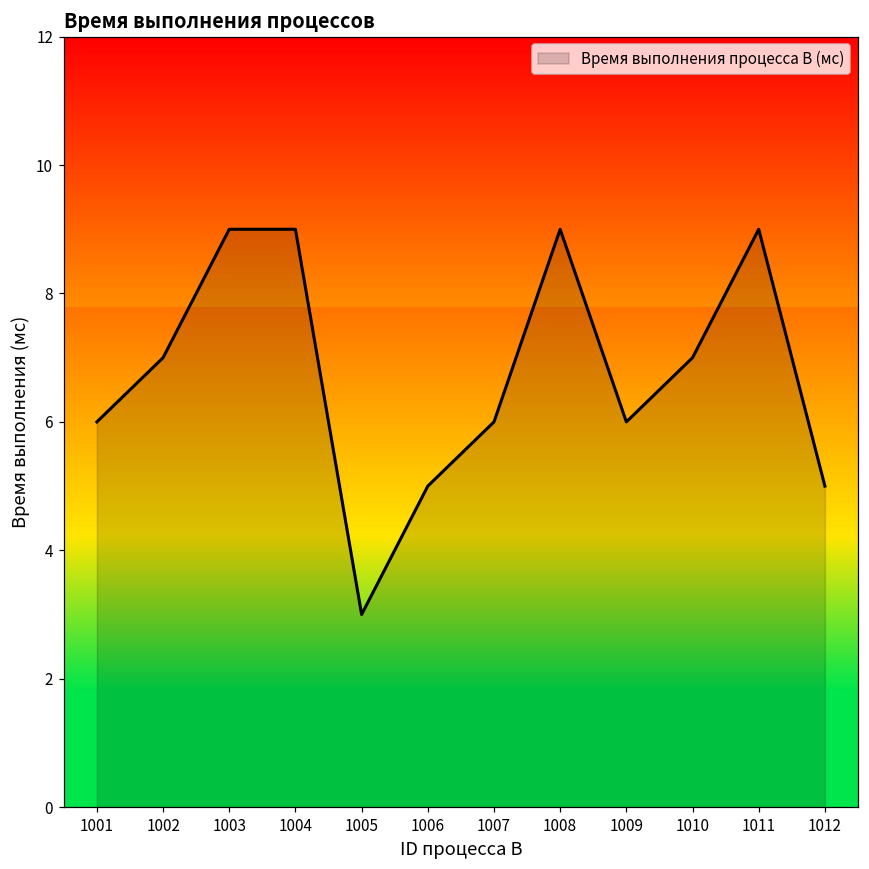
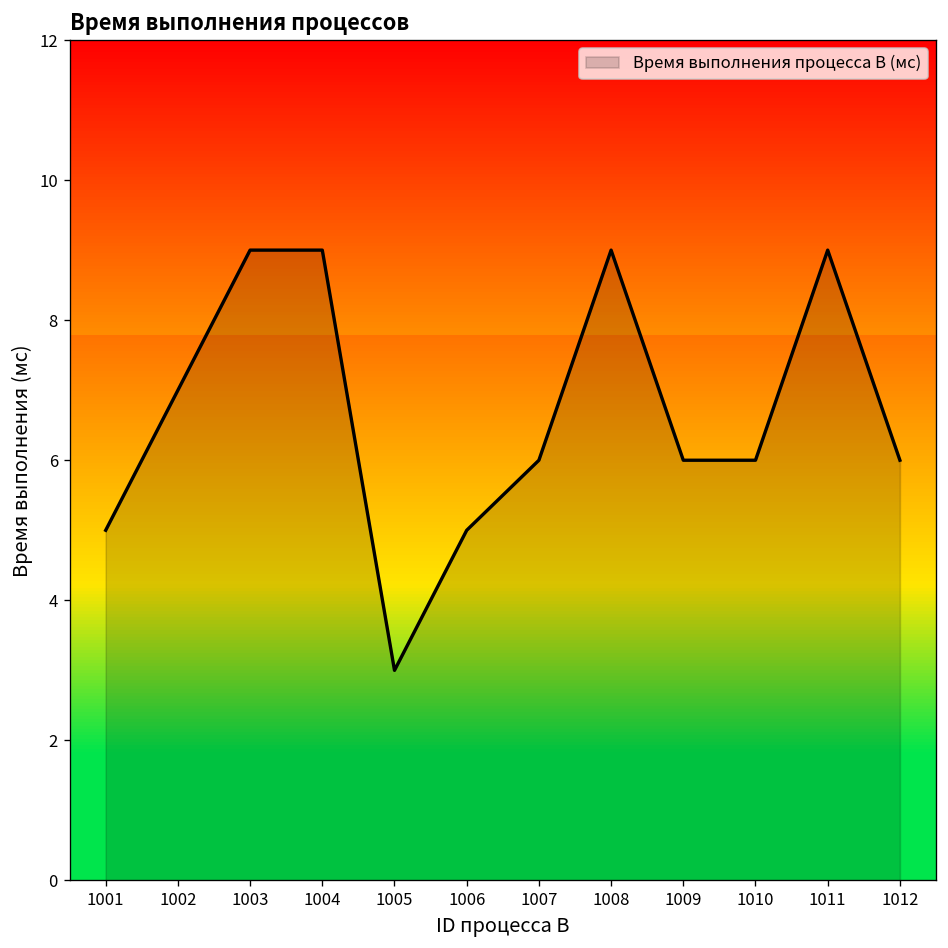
  {
-   "1001": 6,
+   "1001": 5,
    "1002": 7,
    "1003": 9,
    "1004": 9,
    "1005": 3,
    "1006": 5,
    "1007": 6,
    "1008": 9,
    "1009": 6,
-   "1010": 7,
+   "1010": 6,
    "1011": 9,
-   "1012": 5
+   "1012": 6
  }
